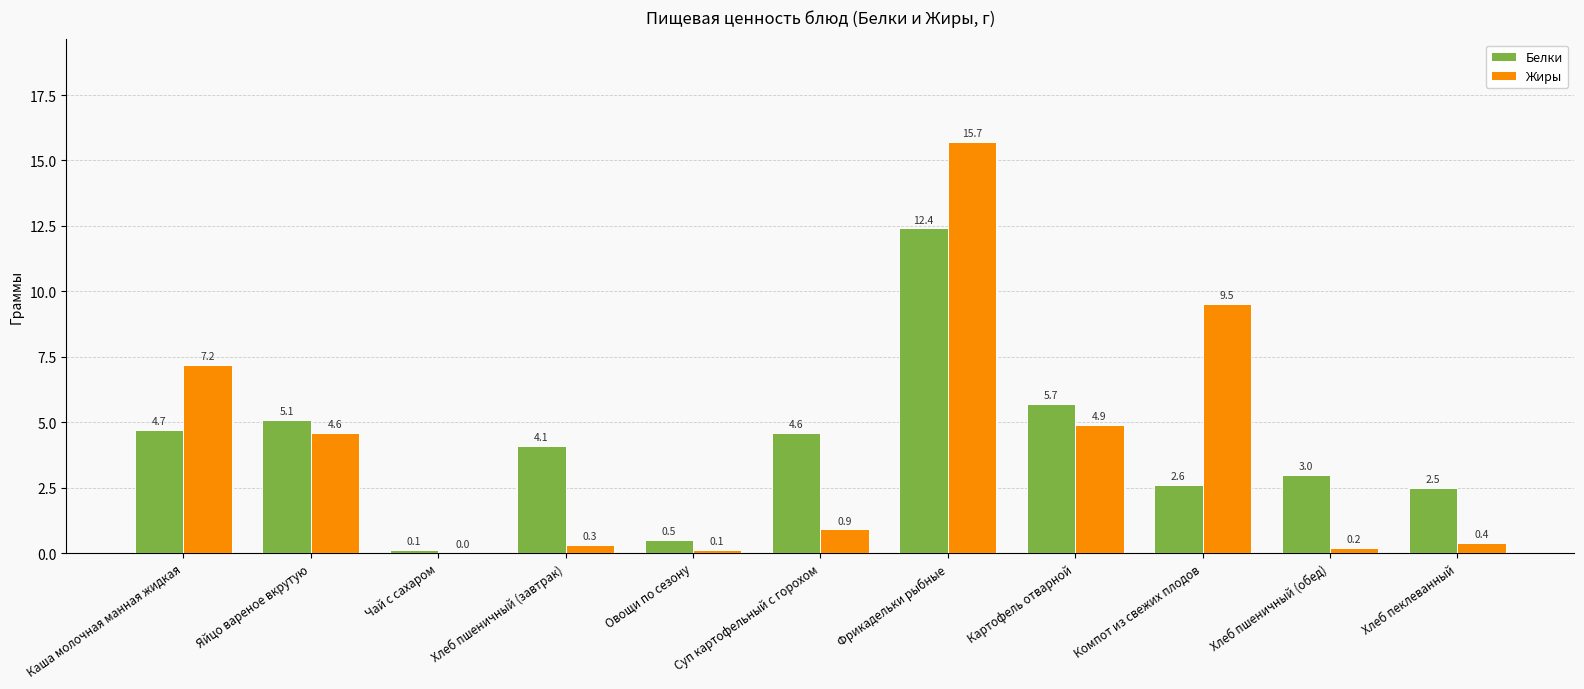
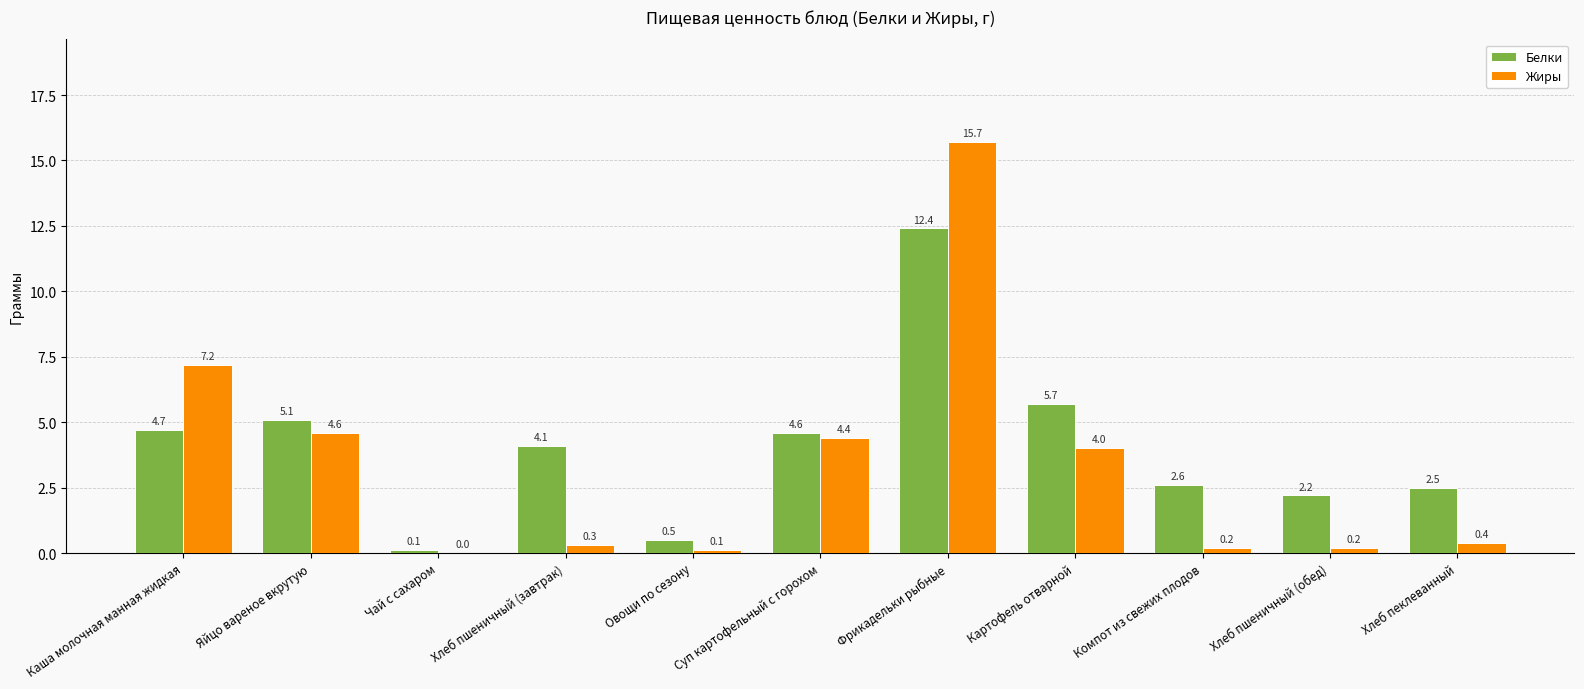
  {
    "Белки": {
      "Каша молочная манная жидкая": 4.7,
      "Яйцо вареное вкрутую": 5.1,
      "Чай с сахаром": 0.1,
      "Хлеб пшеничный (завтрак)": 4.1,
      "Овощи по сезону": 0.5,
      "Суп картофельный с горохом": 4.6,
      "Фрикадельки рыбные": 12.4,
      "Картофель отварной": 5.7,
      "Компот из свежих плодов": 2.6,
-     "Хлеб пшеничный (обед)": 3.0,
+     "Хлеб пшеничный (обед)": 2.2,
      "Хлеб пеклеванный": 2.5
    },
    "Жиры": {
      "Каша молочная манная жидкая": 7.2,
      "Яйцо вареное вкрутую": 4.6,
      "Чай с сахаром": 0.0,
      "Хлеб пшеничный (завтрак)": 0.3,
      "Овощи по сезону": 0.1,
-     "Суп картофельный с горохом": 0.9,
+     "Суп картофельный с горохом": 4.4,
      "Фрикадельки рыбные": 15.7,
-     "Картофель отварной": 4.9,
-     "Компот из свежих плодов": 9.5,
+     "Картофель отварной": 4.0,
+     "Компот из свежих плодов": 0.2,
      "Хлеб пшеничный (обед)": 0.2,
      "Хлеб пеклеванный": 0.4
    }
  }
